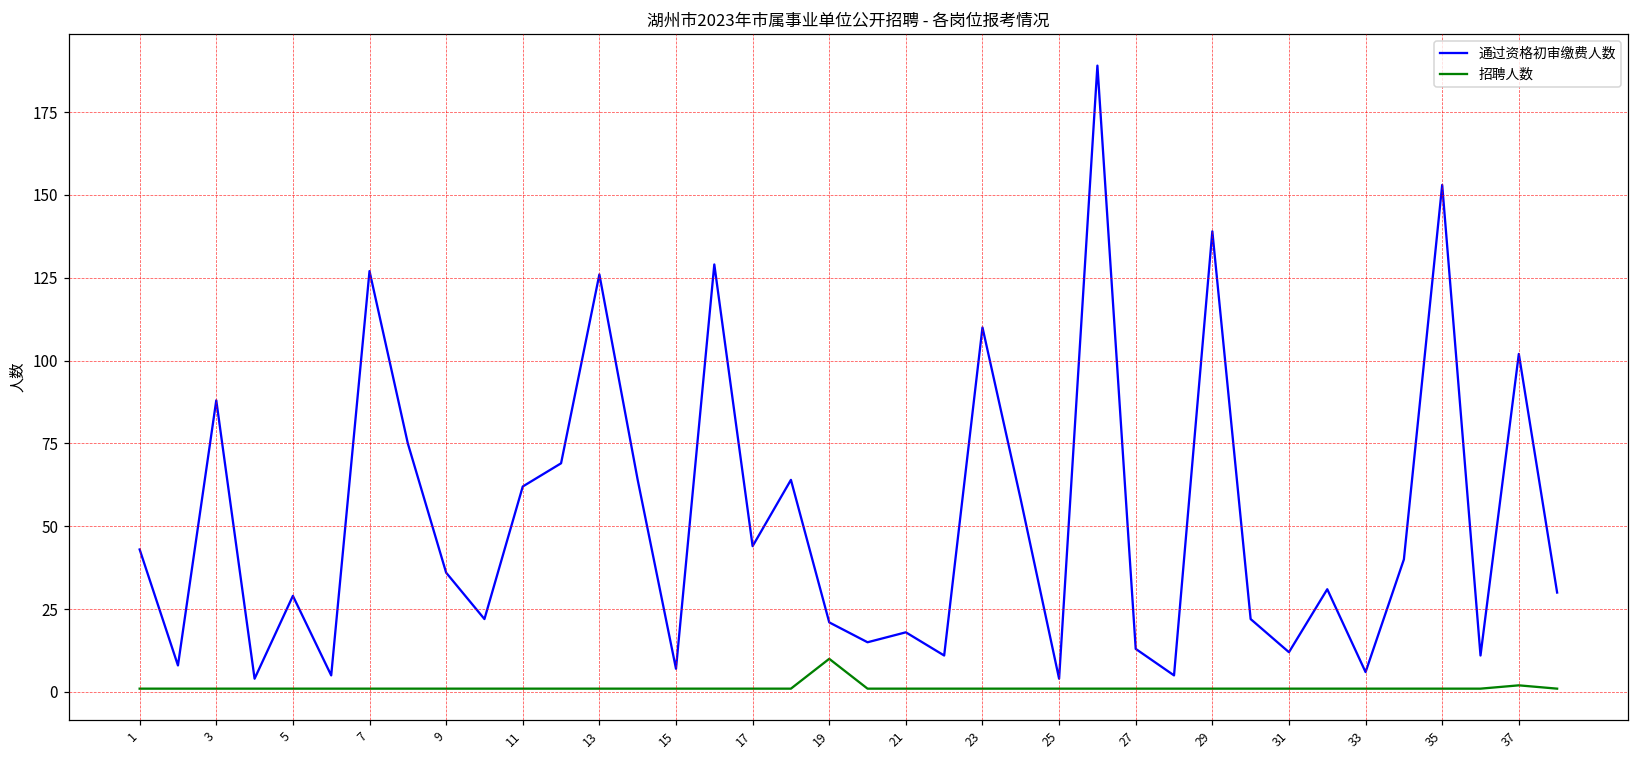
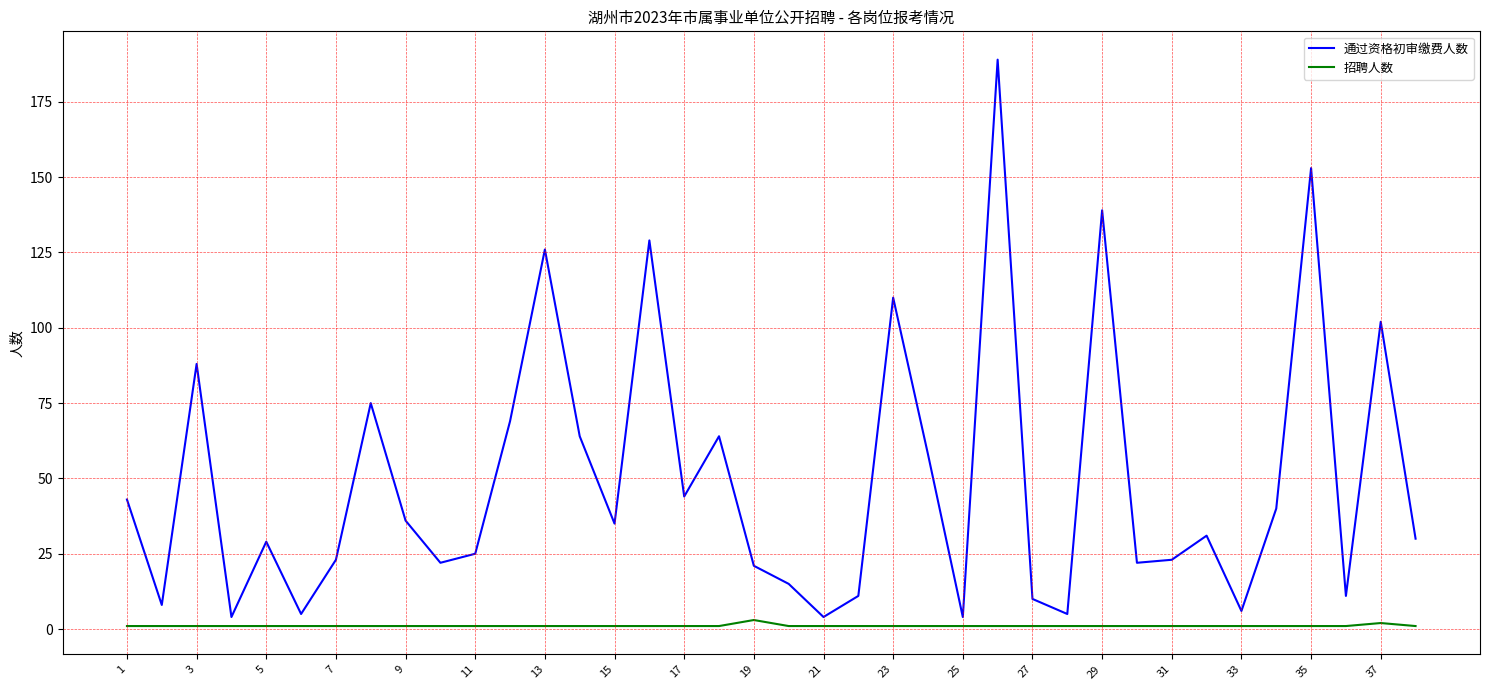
  {
    "通过资格初审缴费人数": {
      "1": 43,
      "3": 88,
      "5": 29,
-     "7": 127,
+     "7": 23,
      "9": 36,
-     "11": 62,
+     "11": 25,
      "13": 126,
-     "15": 7,
+     "15": 35,
      "17": 44,
      "19": 21,
-     "21": 18,
+     "21": 4,
      "23": 110,
      "25": 4,
-     "27": 13,
+     "27": 10,
      "29": 139,
-     "31": 12,
+     "31": 23,
      "33": 6,
      "35": 153,
      "37": 102
    },
    "招聘人数": {
      "1": 1,
      "3": 1,
      "5": 1,
      "7": 1,
      "9": 1,
      "11": 1,
      "13": 1,
      "15": 1,
      "17": 1,
-     "19": 10,
+     "19": 3,
      "21": 1,
      "23": 1,
      "25": 1,
      "27": 1,
      "29": 1,
      "31": 1,
      "33": 1,
      "35": 1,
      "37": 2
    }
  }
